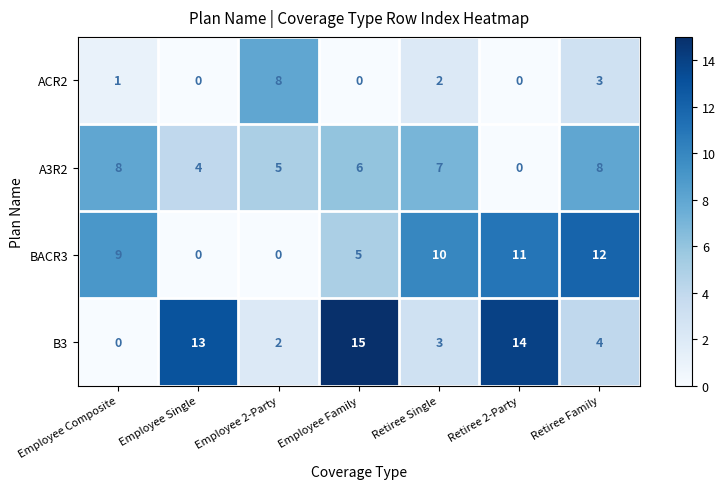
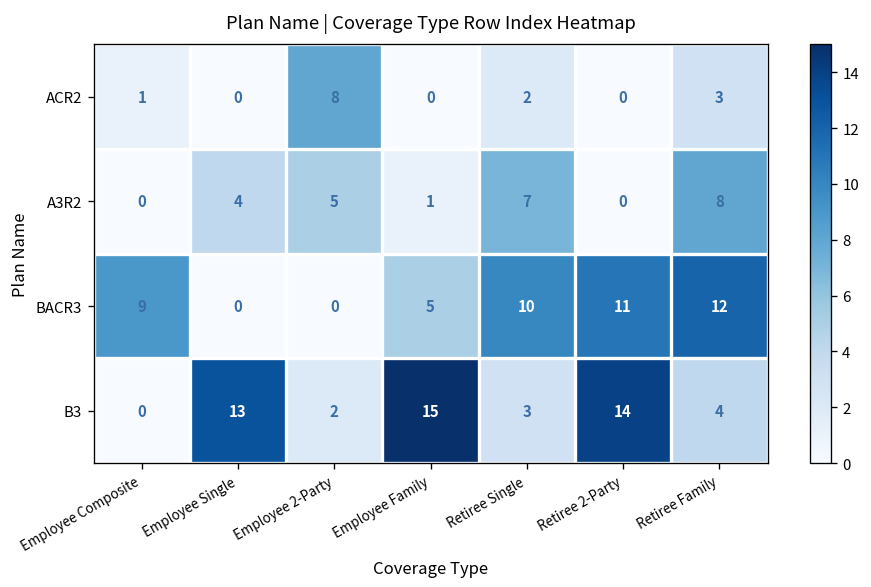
  {
    "ACR2": {
      "Employee Composite": 1,
      "Employee Single": 0,
      "Employee 2-Party": 8,
      "Employee Family": 0,
      "Retiree Single": 2,
      "Retiree 2-Party": 0,
      "Retiree Family": 3
    },
    "A3R2": {
-     "Employee Composite": 8,
+     "Employee Composite": 0,
      "Employee Single": 4,
      "Employee 2-Party": 5,
-     "Employee Family": 6,
+     "Employee Family": 1,
      "Retiree Single": 7,
      "Retiree 2-Party": 0,
      "Retiree Family": 8
    },
    "BACR3": {
      "Employee Single": 0,
      "Employee 2-Party": 0,
      "Employee Family": 5,
      "Retiree Single": 10,
      "Retiree 2-Party": 11,
      "Retiree Family": 12
    },
    "B3": {
      "Employee Composite": 0,
      "Employee Single": 13,
      "Employee 2-Party": 2,
      "Employee Family": 15,
      "Retiree Single": 3,
      "Retiree 2-Party": 14,
      "Retiree Family": 4
    }
  }
